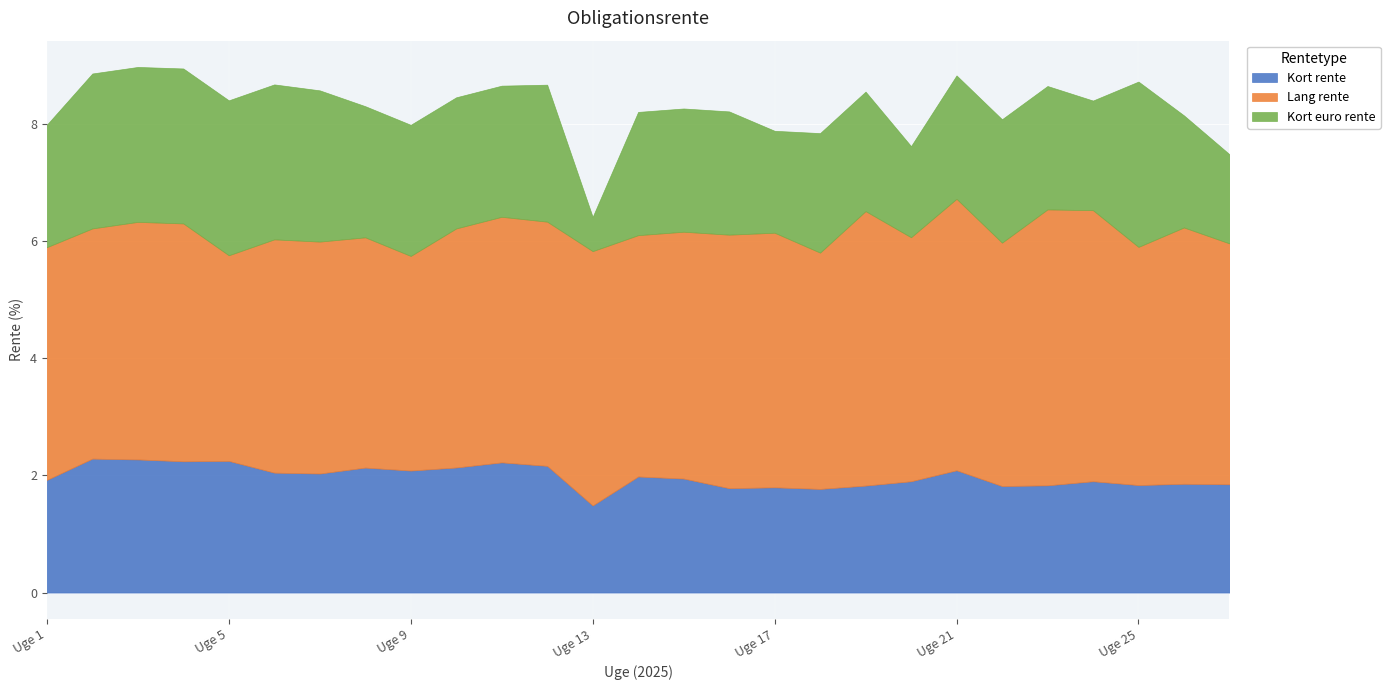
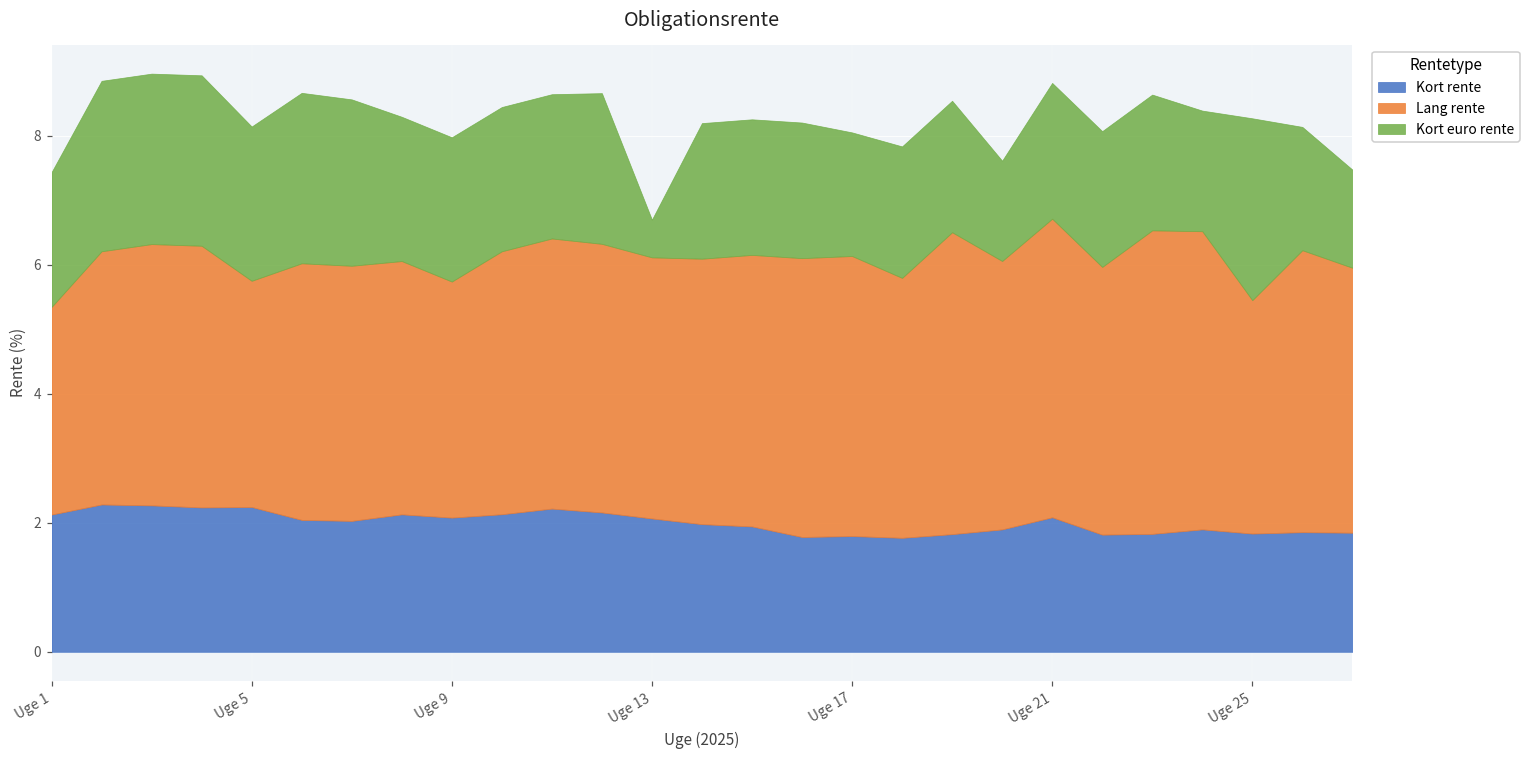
  {
    "Kort rente": {
-     "Uge 1": 1.9,
+     "Uge 1": 2.1,
      "Uge 5": 2.2,
      "Uge 9": 2.1,
-     "Uge 13": 1.5,
+     "Uge 13": 2.1,
      "Uge 17": 1.8,
      "Uge 21": 2.1,
      "Uge 25": 1.8
    },
    "Lang rente": {
-     "Uge 1": 4.0,
+     "Uge 1": 3.2,
      "Uge 5": 3.5,
      "Uge 9": 3.7,
-     "Uge 13": 4.3,
+     "Uge 13": 4.0,
      "Uge 17": 4.3,
      "Uge 21": 4.6,
-     "Uge 25": 4.1
+     "Uge 25": 3.6
    },
    "Kort euro rente": {
      "Uge 1": 2.1,
-     "Uge 5": 2.6,
+     "Uge 5": 2.4,
      "Uge 9": 2.2,
      "Uge 13": 0.6,
-     "Uge 17": 1.7,
+     "Uge 17": 1.9,
      "Uge 21": 2.1,
      "Uge 25": 2.8
    }
  }
